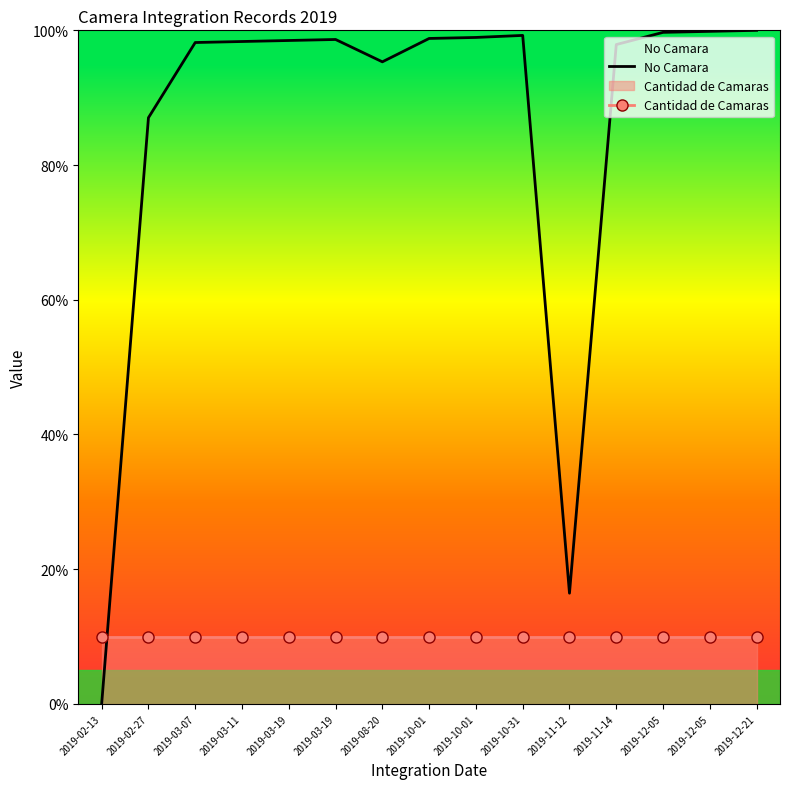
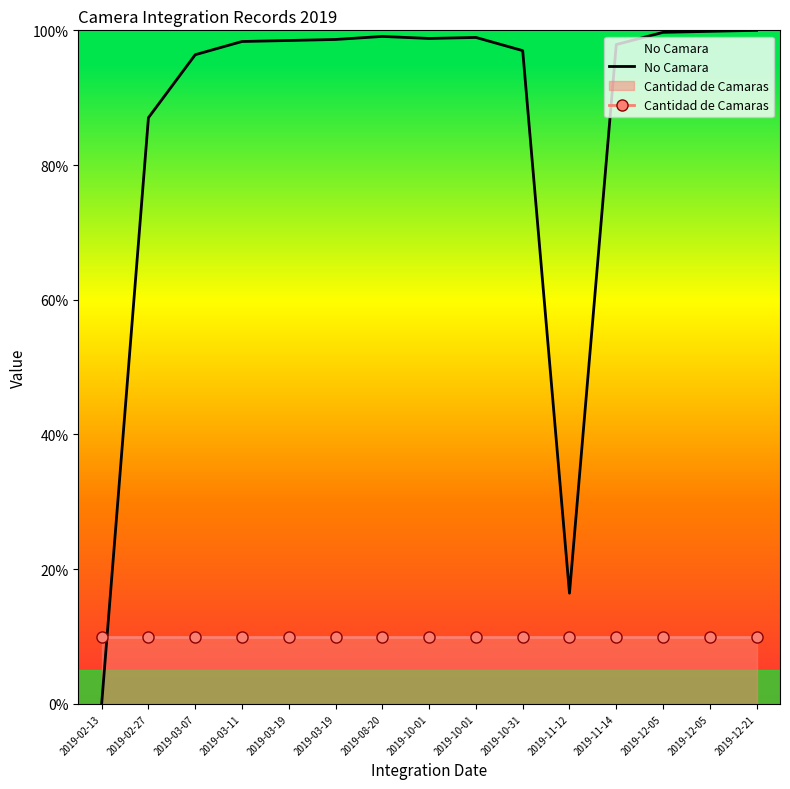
  {
    "No Camara": {
      "2019-02-27": "87%",
-     "2019-03-07": "98%",
+     "2019-03-07": "96%",
      "2019-03-11": "98%",
-     "2019-08-20": "95%",
-     "2019-10-31": "99%",
+     "2019-08-20": "99%",
+     "2019-10-31": "97%",
      "2019-11-12": "16%",
      "2019-12-21": "100%"
    },
    "Cantidad de Camaras": {
      "2019-02-13": "10%",
      "2019-02-27": "10%",
      "2019-03-07": "10%",
      "2019-03-11": "10%",
      "2019-08-20": "10%",
      "2019-10-31": "10%",
      "2019-11-12": "10%",
      "2019-11-14": "10%",
      "2019-12-21": "10%"
    }
  }
